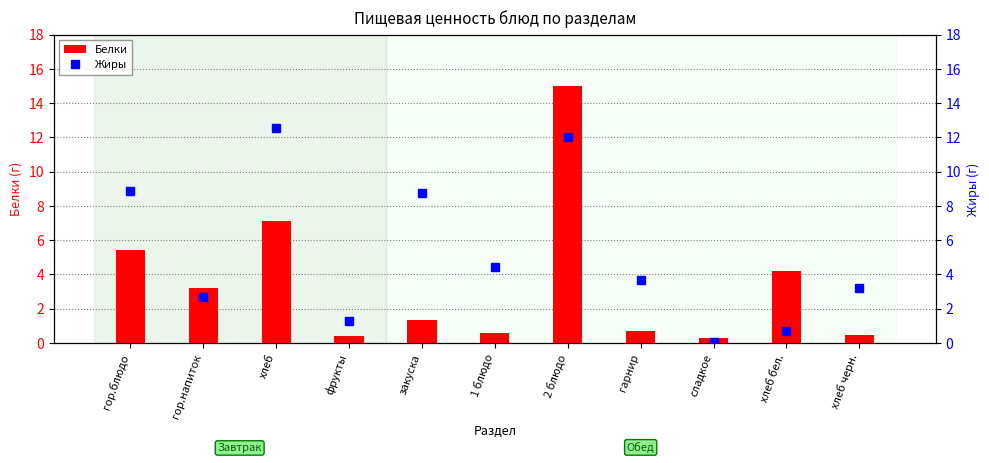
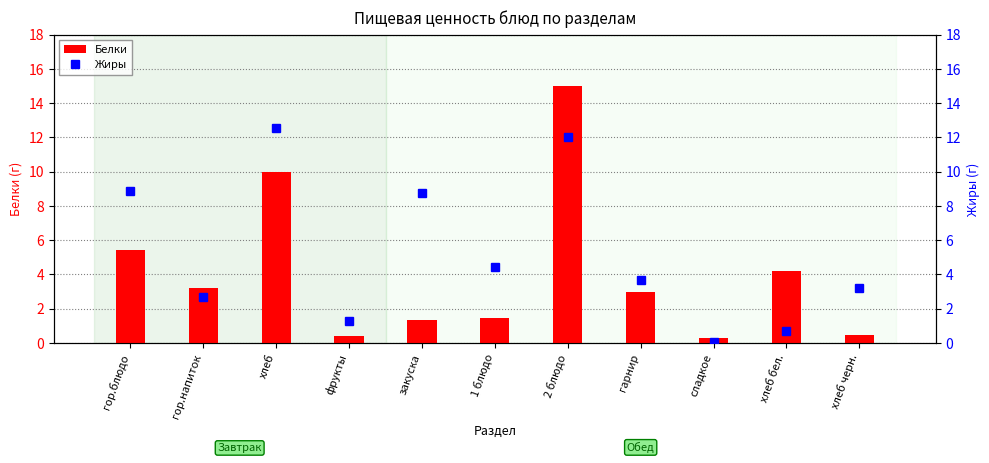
  {
    "Белки": {
      "гор.блюдо": 5.4,
      "гор.напиток": 3.2,
-     "хлеб": 7.1,
+     "хлеб": 10.0,
      "фрукты": 0.4,
      "закуска": 1.3,
-     "1 блюдо": 0.6,
+     "1 блюдо": 1.5,
      "2 блюдо": 15.0,
-     "гарнир": 0.7,
+     "гарнир": 3.0,
      "сладкое": 0.3,
      "хлеб бел.": 4.2,
      "хлеб черн.": 0.5
    },
    "Жиры": {
      "гор.блюдо": 8.9,
      "гор.напиток": 2.7,
      "хлеб": 12.6,
      "фрукты": 1.3,
      "закуска": 8.8,
      "1 блюдо": 4.4,
      "2 блюдо": 12.0,
      "гарнир": 3.7,
      "сладкое": 0.0,
      "хлеб бел.": 0.7,
      "хлеб черн.": 3.2
    }
  }
